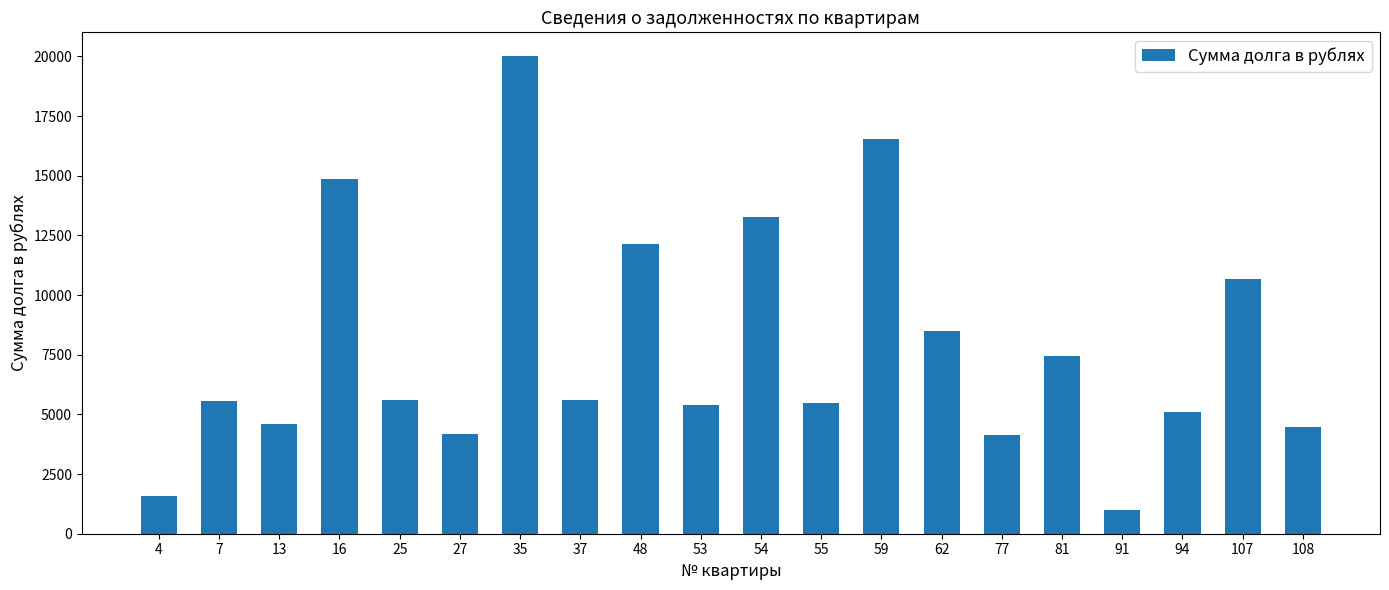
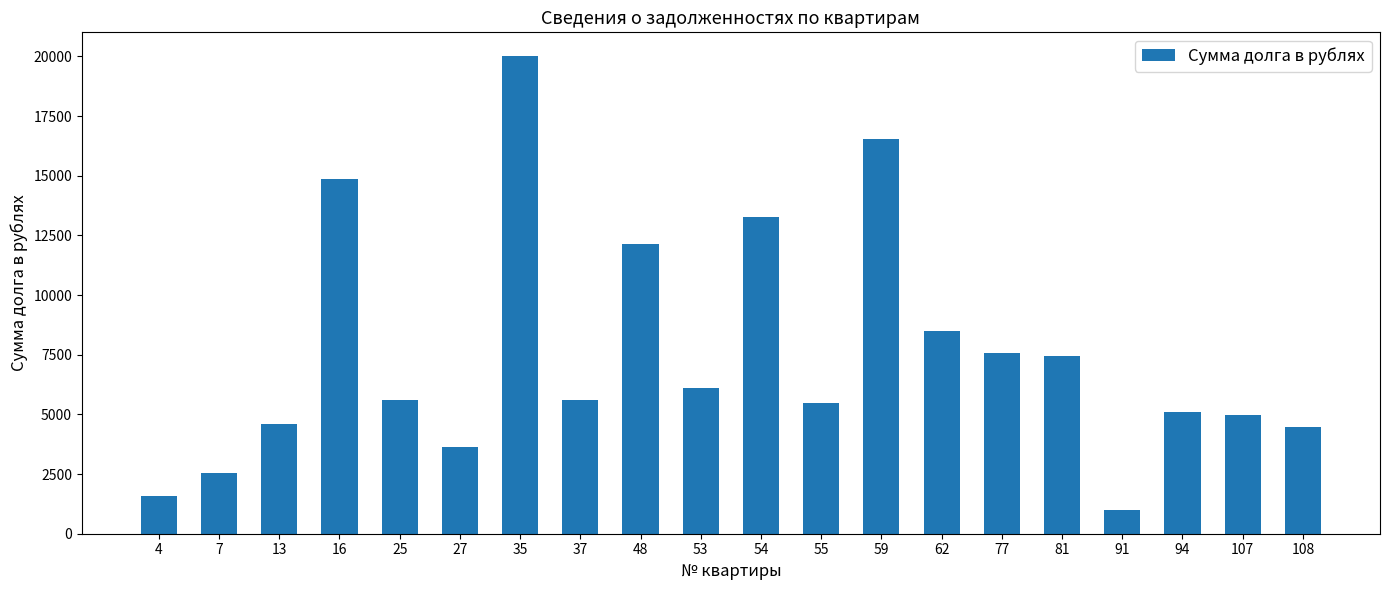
  {
    "4": 1600,
-   "7": 5600,
+   "7": 2500,
    "13": 4600,
    "16": 14900,
    "25": 5600,
-   "27": 4200,
+   "27": 3600,
    "35": 20000,
    "37": 5600,
    "48": 12100,
-   "53": 5400,
+   "53": 6100,
    "54": 13300,
    "55": 5500,
    "59": 16500,
    "62": 8500,
-   "77": 4200,
+   "77": 7600,
    "81": 7400,
    "91": 1000,
    "94": 5100,
-   "107": 10700,
+   "107": 5000,
    "108": 4500
  }
